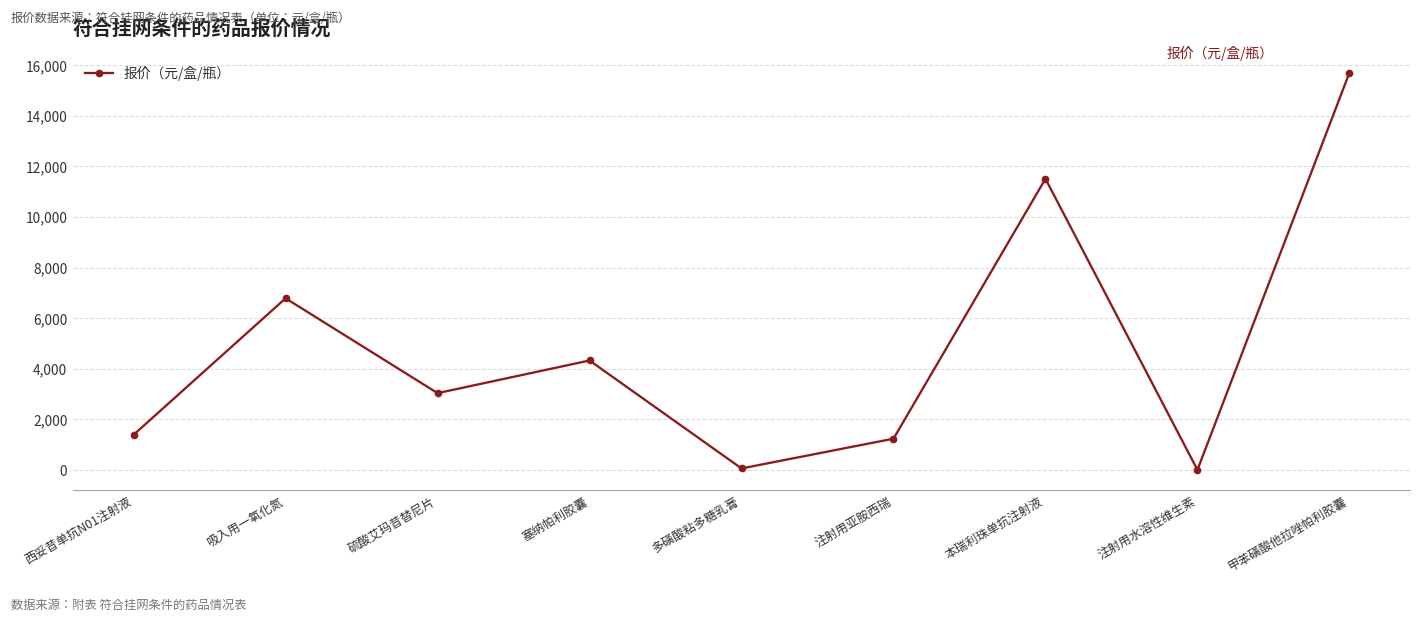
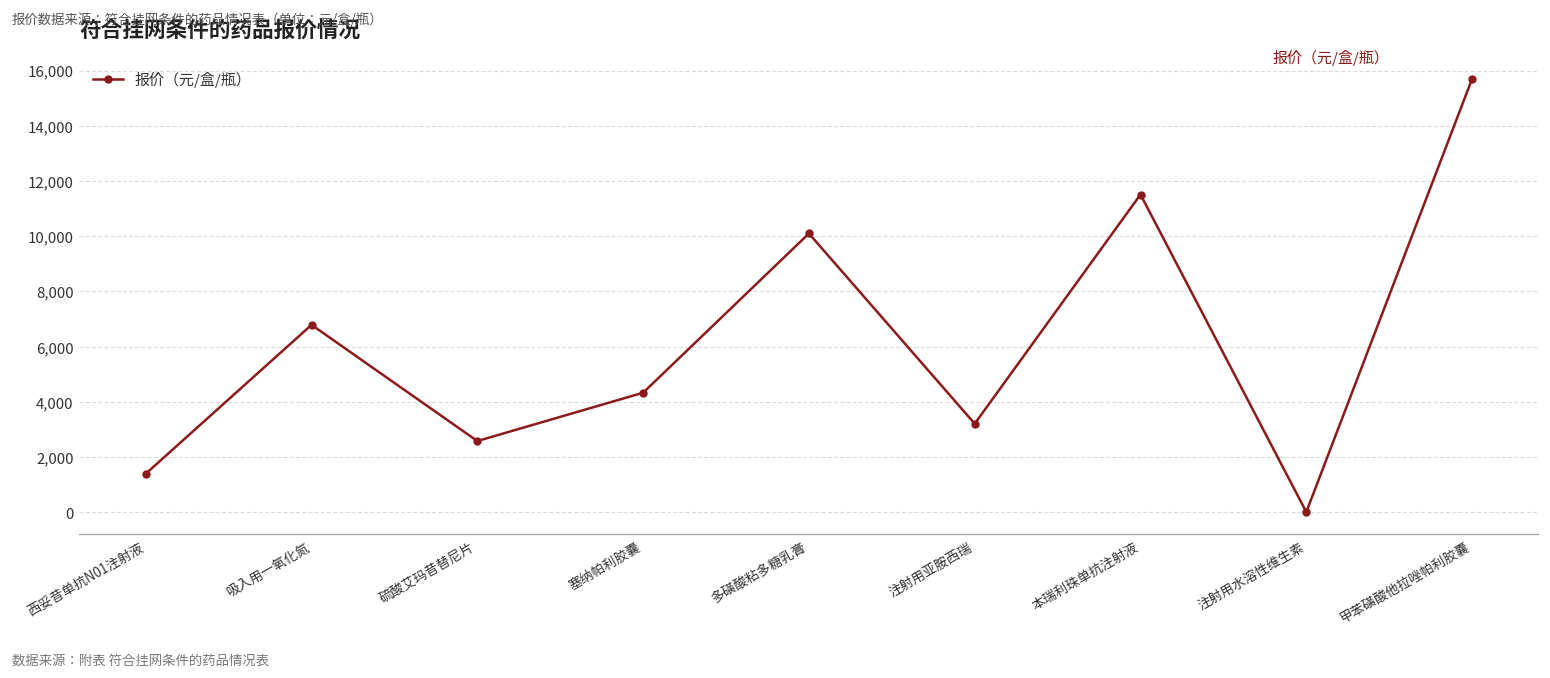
  {
    "西妥昔单抗N01注射液": "1,400",
    "吸入用一氧化氮": "6,800",
-   "硫酸艾玛昔替尼片": "3,000",
+   "硫酸艾玛昔替尼片": "2,600",
    "塞纳帕利胶囊": "4,300",
-   "多磺酸粘多糖乳膏": "100",
-   "注射用亚胺西瑞": "1,200",
+   "多磺酸粘多糖乳膏": "10,100",
+   "注射用亚胺西瑞": "3,200",
    "本瑞利珠单抗注射液": "11,500",
    "注射用水溶性维生素": "0",
    "甲苯磺酸他拉唑帕利胶囊": "15,700"
  }
